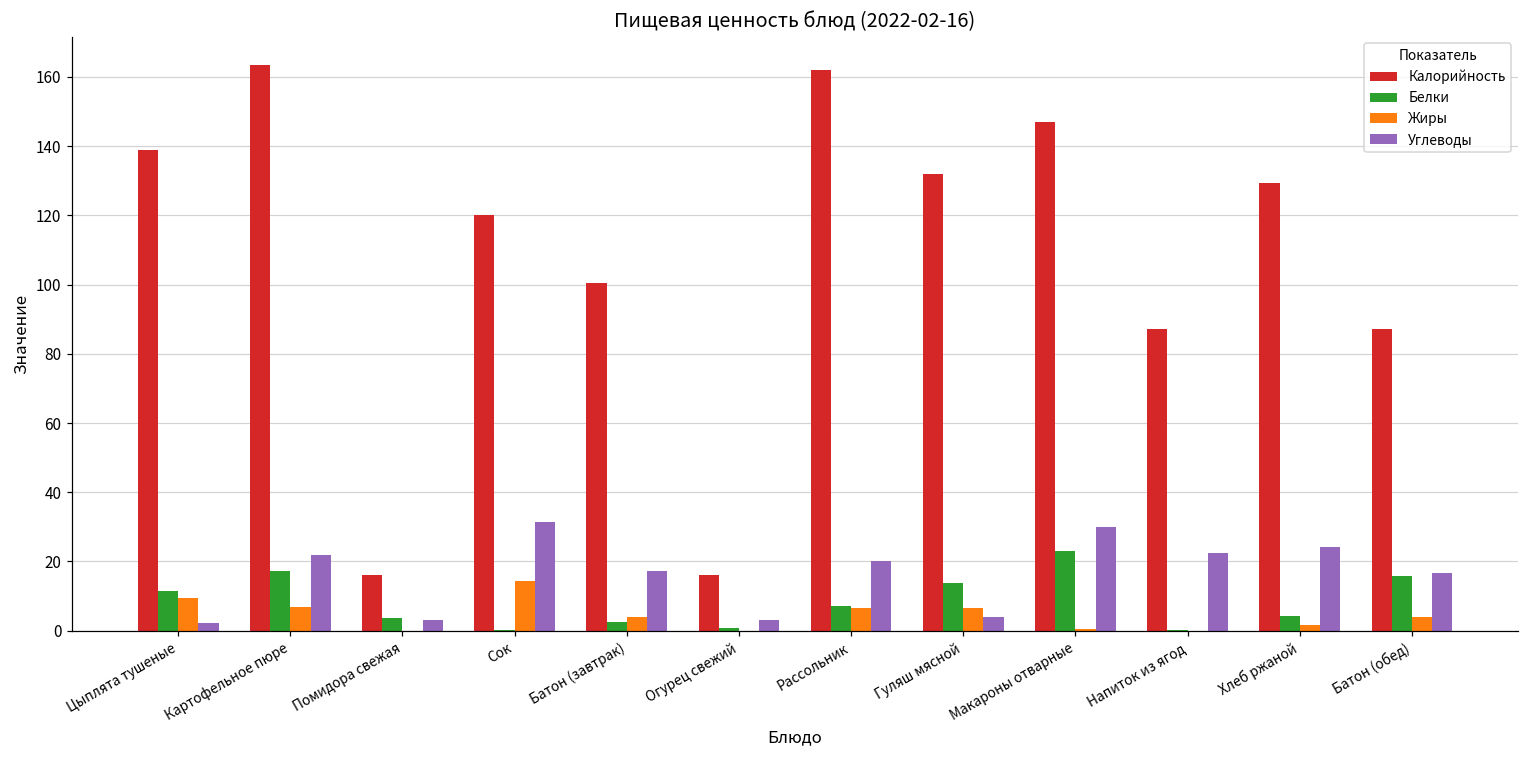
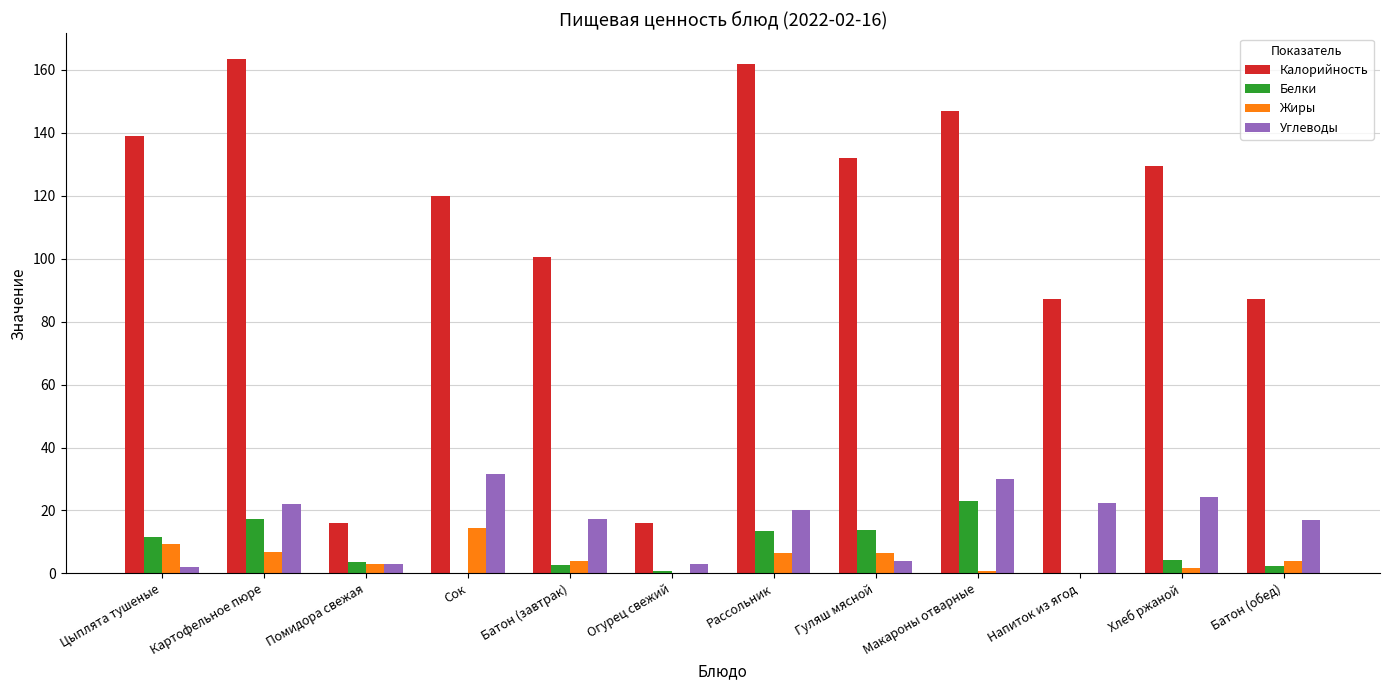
  {
    "Калорийность": {
      "Цыплята тушеные": 139,
      "Картофельное пюре": 164,
      "Помидора свежая": 16,
      "Сок": 120,
      "Батон (завтрак)": 100,
      "Огурец свежий": 16,
      "Рассольник": 162,
      "Гуляш мясной": 132,
      "Макароны отварные": 147,
      "Напиток из ягод": 87,
      "Хлеб ржаной": 130,
      "Батон (обед)": 87
    },
    "Белки": {
      "Цыплята тушеные": 12,
      "Картофельное пюре": 17,
      "Помидора свежая": 4,
      "Батон (завтрак)": 3,
      "Огурец свежий": 1,
-     "Рассольник": 7,
+     "Рассольник": 13,
      "Гуляш мясной": 14,
      "Макароны отварные": 23,
      "Хлеб ржаной": 4,
-     "Батон (обед)": 16
+     "Батон (обед)": 2
    },
    "Жиры": {
      "Цыплята тушеные": 9,
      "Картофельное пюре": 7,
-     "Помидора свежая": 0,
+     "Помидора свежая": 3,
      "Сок": 14,
      "Батон (завтрак)": 4,
      "Огурец свежий": 0,
      "Рассольник": 7,
      "Гуляш мясной": 7,
      "Напиток из ягод": 0,
      "Хлеб ржаной": 2,
      "Батон (обед)": 4
    },
    "Углеводы": {
      "Цыплята тушеные": 2,
      "Картофельное пюре": 22,
      "Помидора свежая": 3,
      "Сок": 32,
      "Батон (завтрак)": 17,
      "Огурец свежий": 3,
      "Рассольник": 20,
      "Гуляш мясной": 4,
      "Макароны отварные": 30,
      "Напиток из ягод": 22,
      "Хлеб ржаной": 24,
      "Батон (обед)": 17
    }
  }
